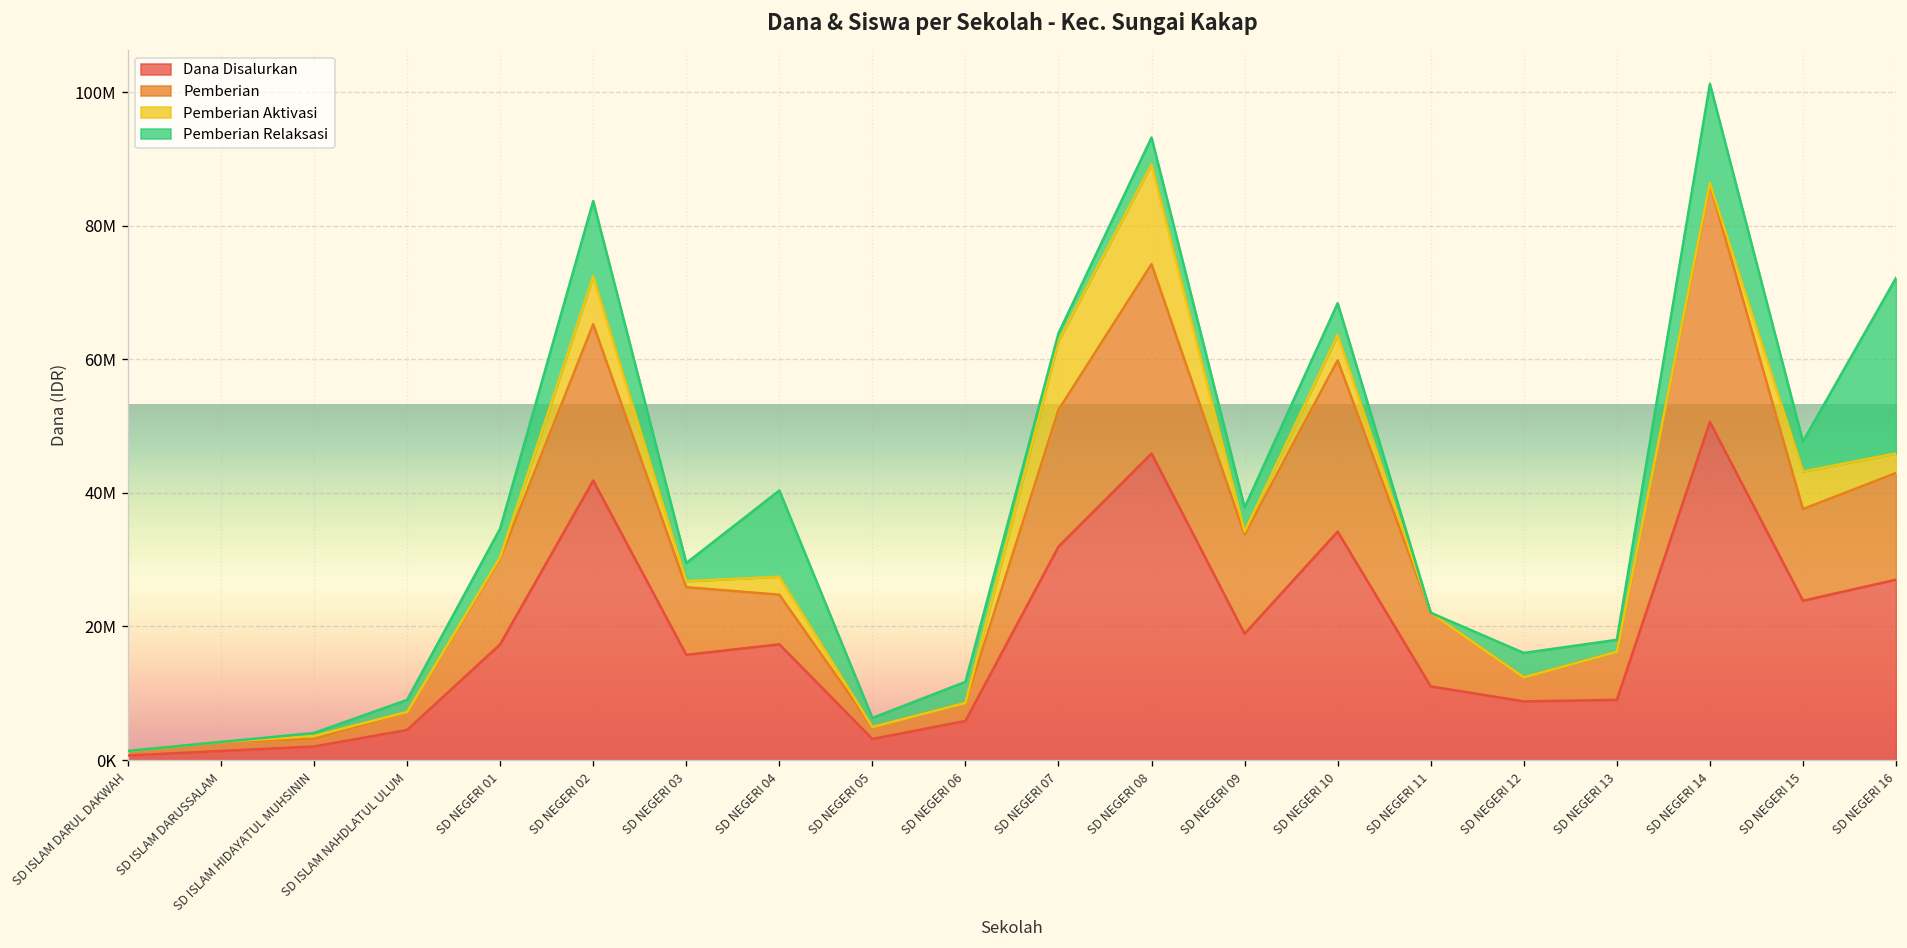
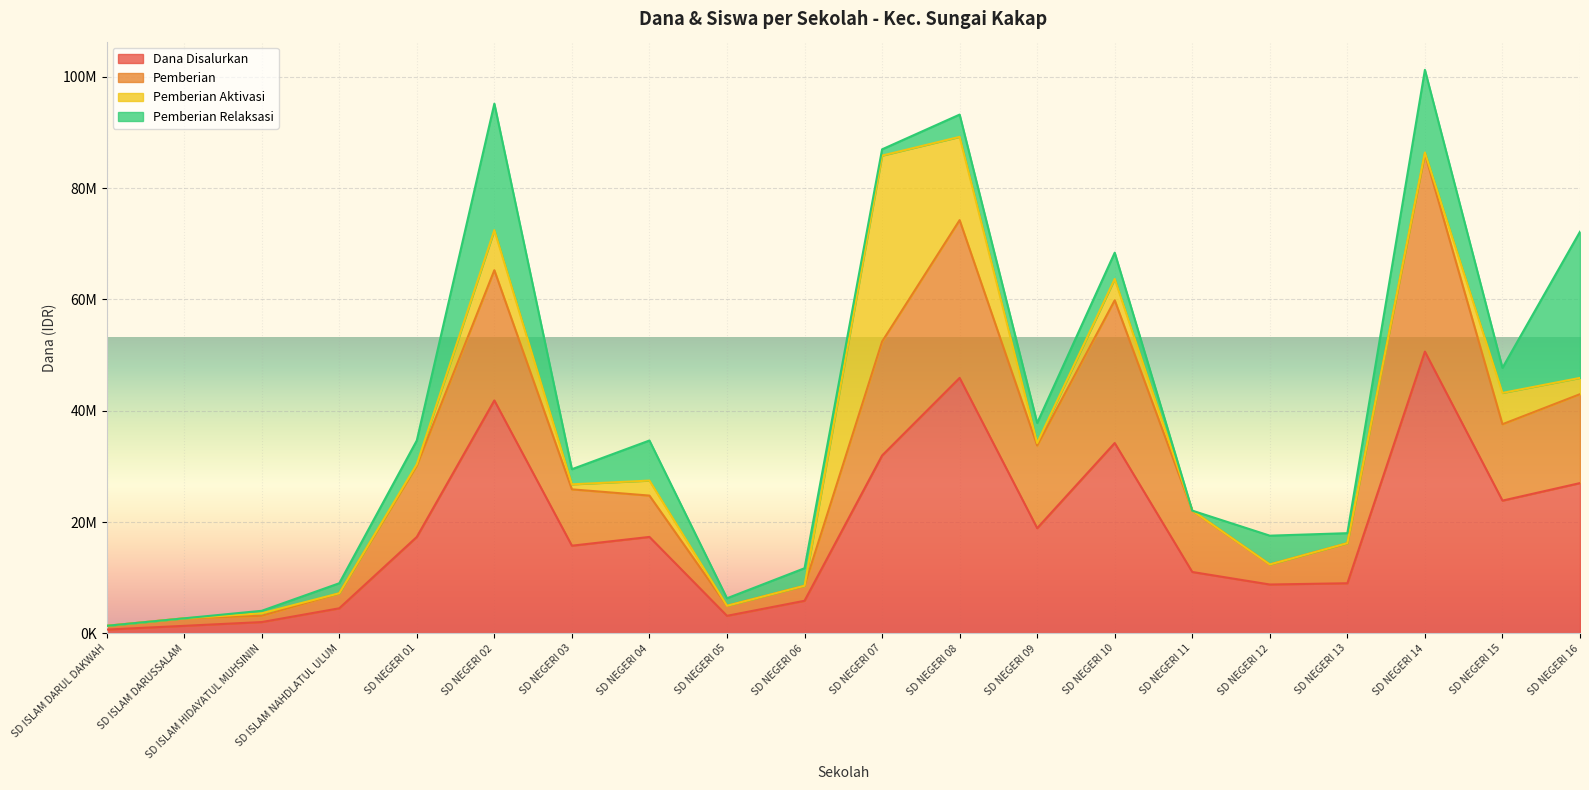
  {
    "Pemberian Aktivasi": {
      "SD NEGERI 02": 7000000,
      "SD NEGERI 03": 1000000,
      "SD NEGERI 04": 3000000,
-     "SD NEGERI 07": 10000000,
+     "SD NEGERI 07": 33000000,
      "SD NEGERI 08": 15000000,
      "SD NEGERI 10": 4000000,
      "SD NEGERI 15": 6000000,
      "SD NEGERI 16": 3000000
    },
    "Pemberian Relaksasi": {
      "SD ISLAM NAHDLATUL ULUM": 2000000,
      "SD NEGERI 01": 4000000,
-     "SD NEGERI 02": 11000000,
+     "SD NEGERI 02": 23000000,
      "SD NEGERI 03": 3000000,
-     "SD NEGERI 04": 13000000,
+     "SD NEGERI 04": 7000000,
      "SD NEGERI 05": 1000000,
      "SD NEGERI 06": 3000000,
      "SD NEGERI 07": 1000000,
      "SD NEGERI 08": 4000000,
      "SD NEGERI 09": 4000000,
      "SD NEGERI 10": 5000000,
-     "SD NEGERI 12": 4000000,
+     "SD NEGERI 12": 5000000,
      "SD NEGERI 13": 2000000,
      "SD NEGERI 14": 15000000,
      "SD NEGERI 15": 5000000,
      "SD NEGERI 16": 26000000
    }
  }
